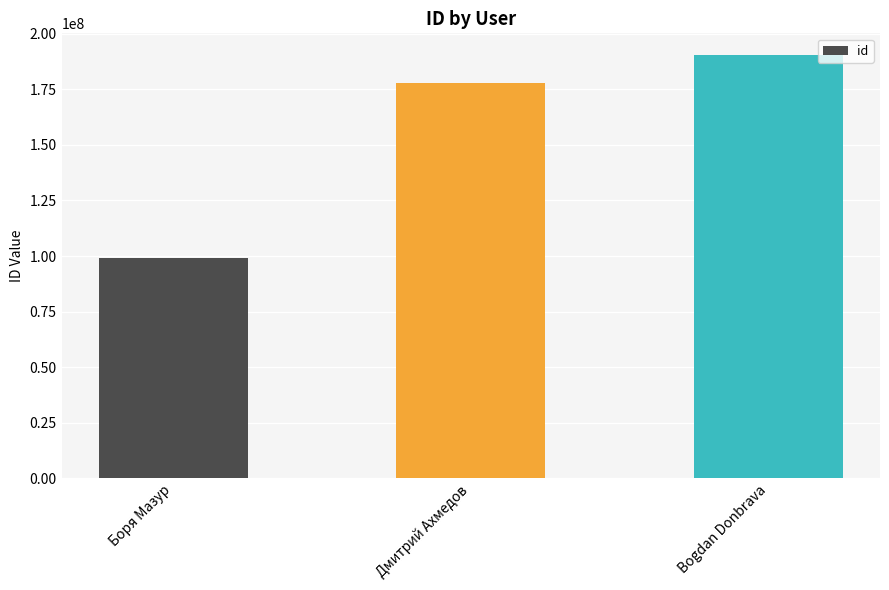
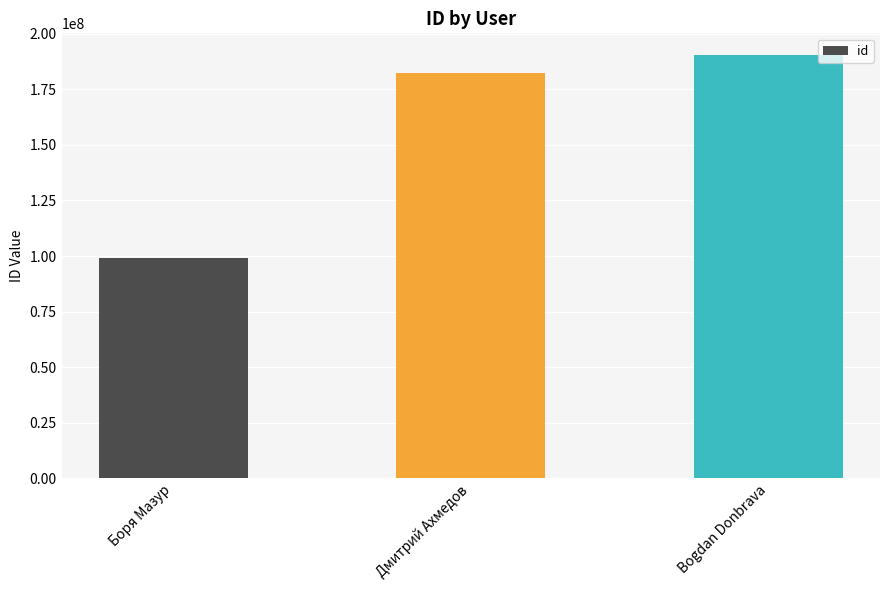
  {
    "Боря Мазур": 99000000,
-   "Дмитрий Ахмедов": 178000000,
+   "Дмитрий Ахмедов": 182000000,
    "Bogdan Donbrava": 191000000
  }
